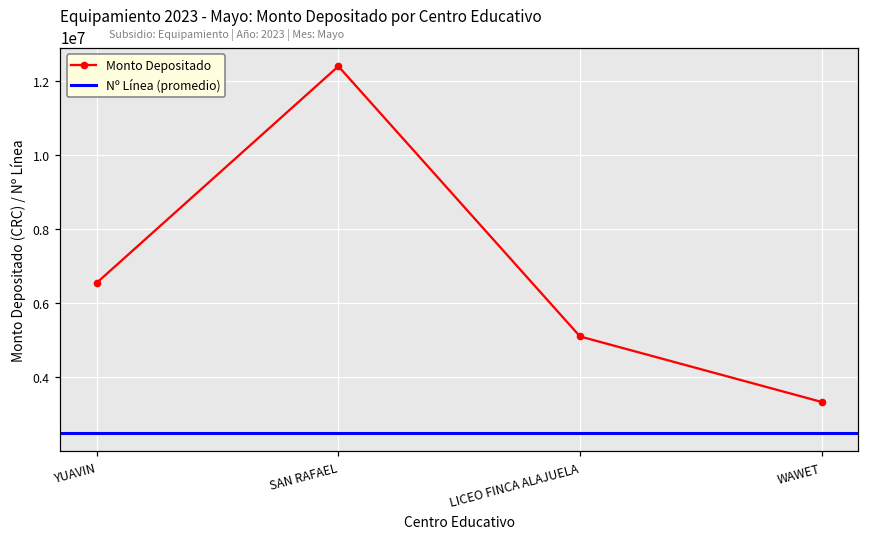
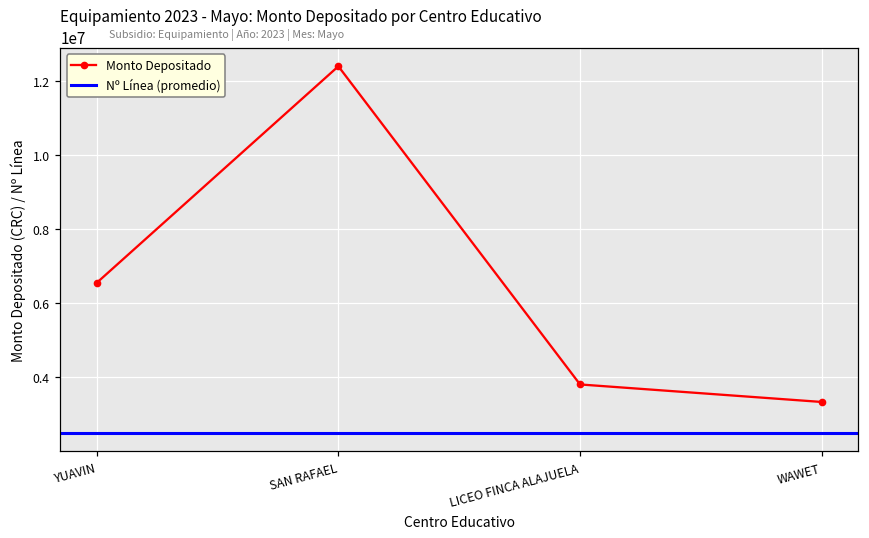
  {
    "YUAVIN": 6500000,
    "SAN RAFAEL": 12400000,
-   "LICEO FINCA ALAJUELA": 5100000,
+   "LICEO FINCA ALAJUELA": 3800000,
    "WAWET": 3300000
  }
